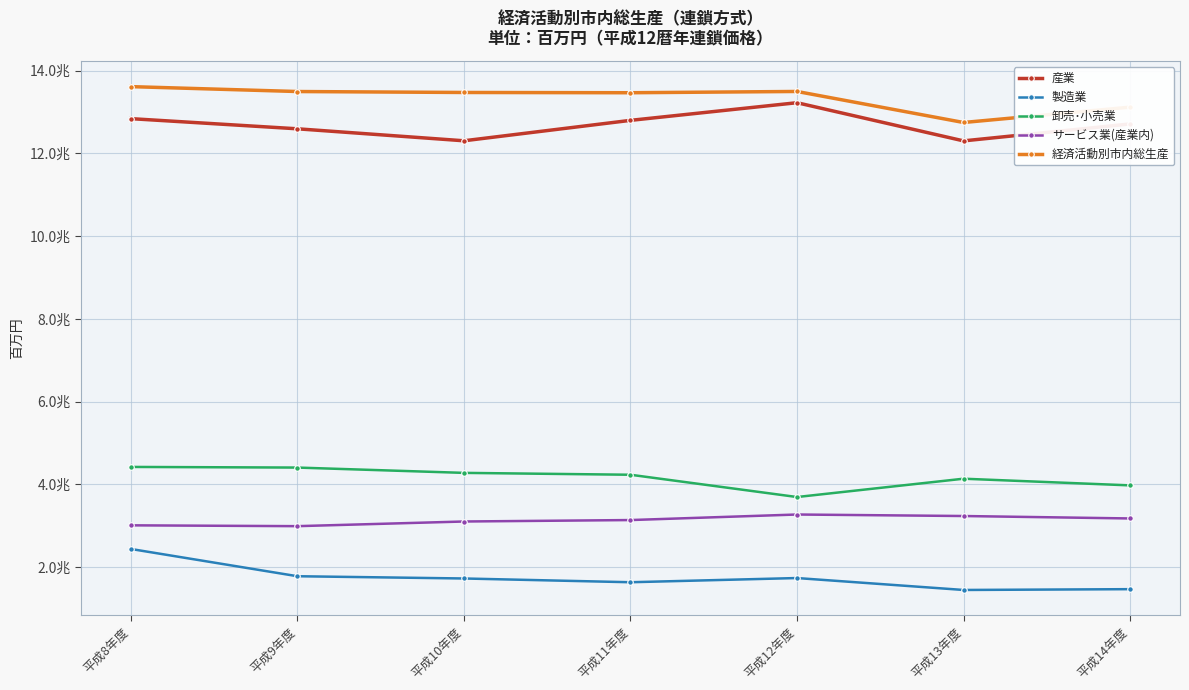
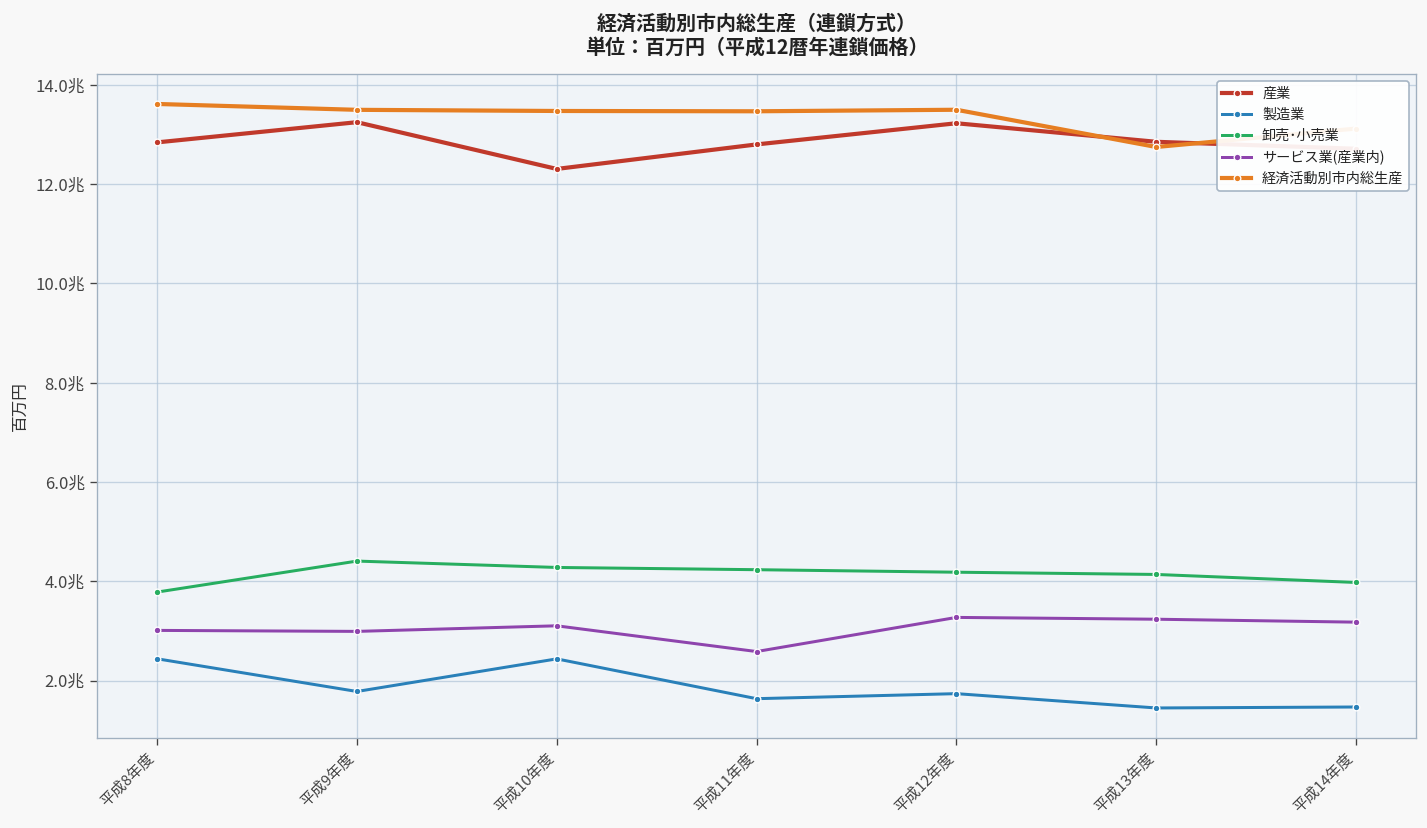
  {
    "産業": {
      "平成8年度": "12.8兆",
-     "平成9年度": "12.6兆",
+     "平成9年度": "13.2兆",
      "平成10年度": "12.3兆",
      "平成11年度": "12.8兆",
      "平成12年度": "13.2兆",
-     "平成13年度": "12.3兆"
+     "平成13年度": "12.9兆"
    },
    "製造業": {
      "平成8年度": "2.4兆",
      "平成9年度": "1.8兆",
-     "平成10年度": "1.7兆",
+     "平成10年度": "2.4兆",
      "平成11年度": "1.6兆",
      "平成12年度": "1.7兆",
      "平成13年度": "1.4兆",
      "平成14年度": "1.5兆"
    },
    "卸売･小売業": {
-     "平成8年度": "4.4兆",
+     "平成8年度": "3.8兆",
      "平成9年度": "4.4兆",
      "平成10年度": "4.3兆",
      "平成11年度": "4.2兆",
-     "平成12年度": "3.7兆",
+     "平成12年度": "4.2兆",
      "平成13年度": "4.1兆",
      "平成14年度": "4.0兆"
    },
    "サービス業(産業内)": {
      "平成8年度": "3.0兆",
      "平成9年度": "3.0兆",
      "平成10年度": "3.1兆",
-     "平成11年度": "3.1兆",
+     "平成11年度": "2.6兆",
      "平成12年度": "3.3兆",
      "平成13年度": "3.2兆",
      "平成14年度": "3.2兆"
    },
    "経済活動別市内総生産": {
      "平成8年度": "13.6兆",
      "平成9年度": "13.5兆",
      "平成10年度": "13.5兆",
      "平成11年度": "13.5兆",
      "平成12年度": "13.5兆",
      "平成13年度": "12.7兆"
    }
  }
